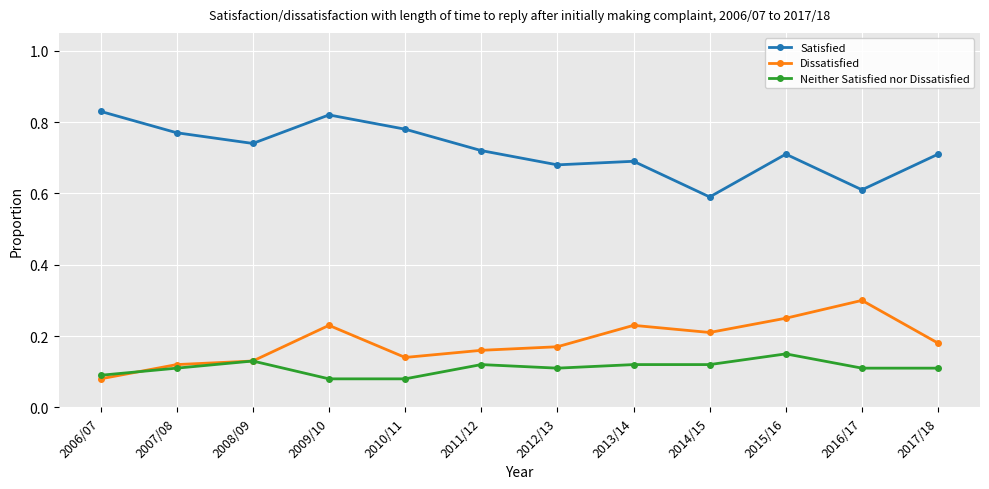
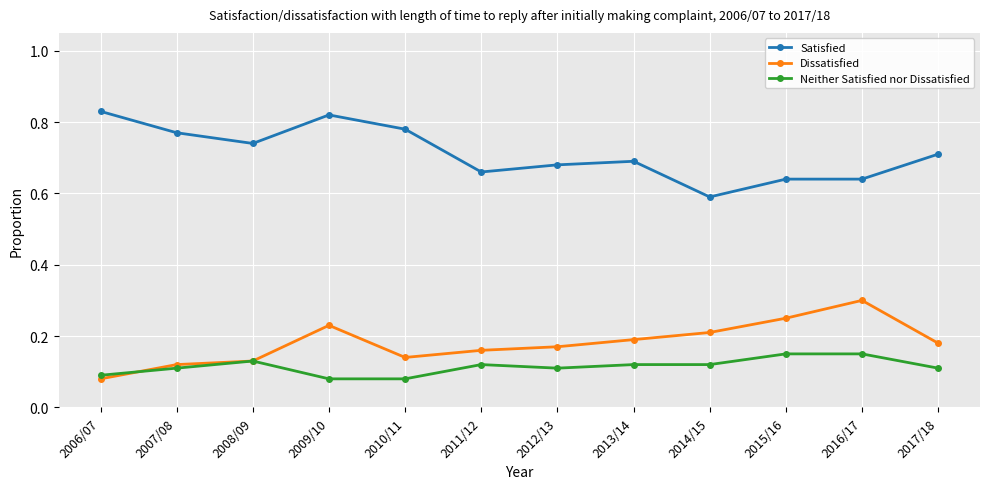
  {
    "Satisfied": {
      "2006/07": 0.83,
      "2007/08": 0.77,
      "2008/09": 0.74,
      "2009/10": 0.82,
      "2010/11": 0.78,
-     "2011/12": 0.72,
+     "2011/12": 0.66,
      "2012/13": 0.68,
      "2013/14": 0.69,
      "2014/15": 0.59,
-     "2015/16": 0.71,
-     "2016/17": 0.61,
+     "2015/16": 0.64,
+     "2016/17": 0.64,
      "2017/18": 0.71
    },
    "Dissatisfied": {
      "2006/07": 0.08,
      "2007/08": 0.12,
      "2009/10": 0.23,
      "2010/11": 0.14,
      "2011/12": 0.16,
      "2012/13": 0.17,
-     "2013/14": 0.23,
+     "2013/14": 0.19,
      "2014/15": 0.21,
      "2015/16": 0.25,
      "2016/17": 0.30,
      "2017/18": 0.18
    },
    "Neither Satisfied nor Dissatisfied": {
      "2006/07": 0.09,
      "2007/08": 0.11,
      "2009/10": 0.08,
      "2010/11": 0.08,
      "2011/12": 0.12,
      "2012/13": 0.11,
      "2013/14": 0.12,
      "2014/15": 0.12,
      "2015/16": 0.15,
-     "2016/17": 0.11,
+     "2016/17": 0.15,
      "2017/18": 0.11
    }
  }
